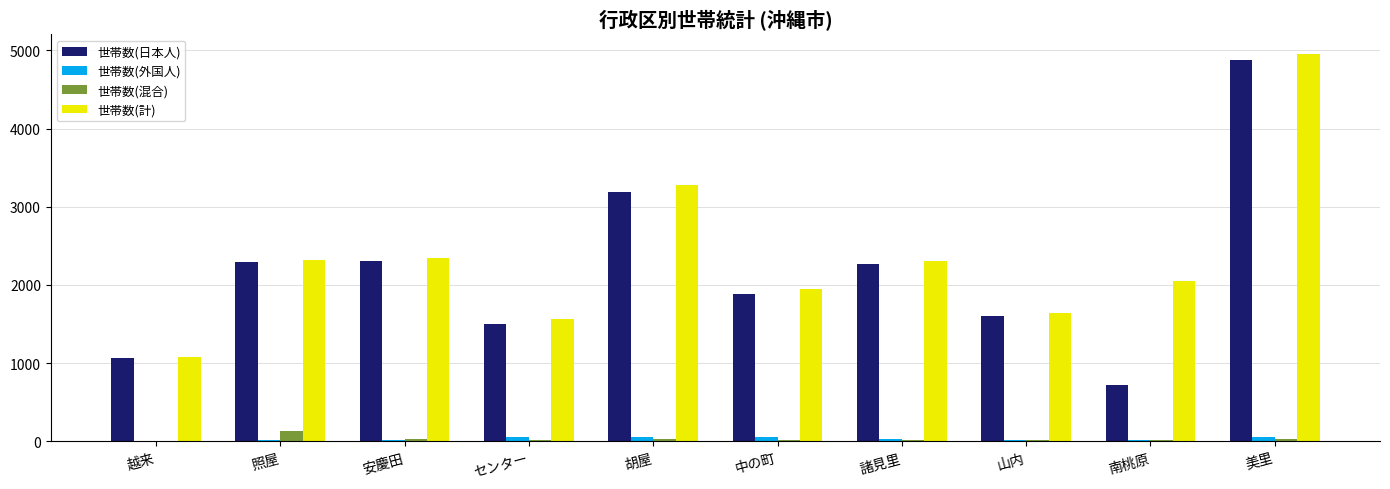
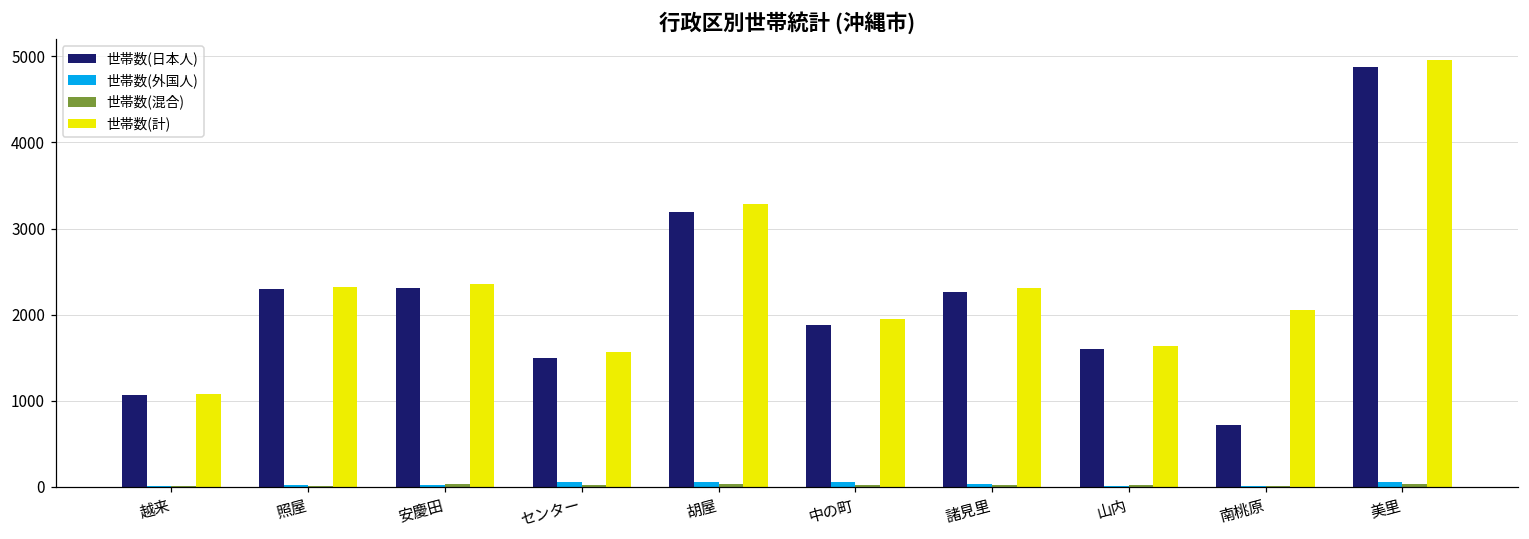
  {
    "世帯数(日本人)": {
      "越来": 1100,
      "照屋": 2300,
      "安慶田": 2300,
      "センター": 1500,
      "胡屋": 3200,
      "中の町": 1900,
      "諸見里": 2300,
      "山内": 1600,
      "南桃原": 700,
      "美里": 4900
    },
    "世帯数(外国人)": {
      "センター": 100,
      "胡屋": 100,
      "中の町": 100,
      "美里": 100
    },
    "世帯数(混合)": {
-     "照屋": 100,
+     "照屋": 0,
      "胡屋": 0,
      "美里": 0
    },
    "世帯数(計)": {
      "越来": 1100,
      "照屋": 2300,
      "安慶田": 2400,
      "センター": 1600,
      "胡屋": 3300,
      "中の町": 1900,
      "諸見里": 2300,
      "山内": 1600,
      "南桃原": 2100,
      "美里": 5000
    }
  }
